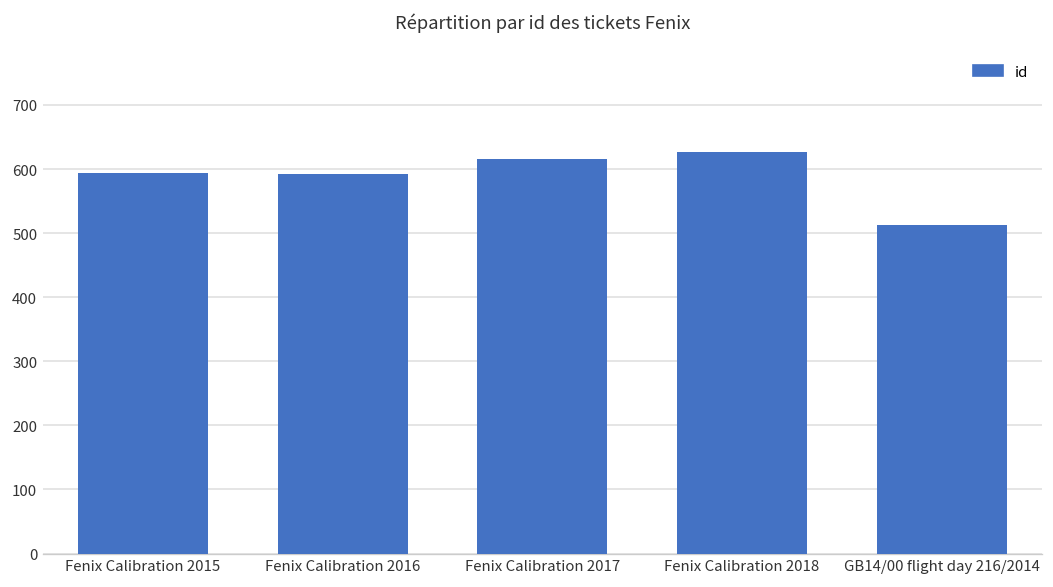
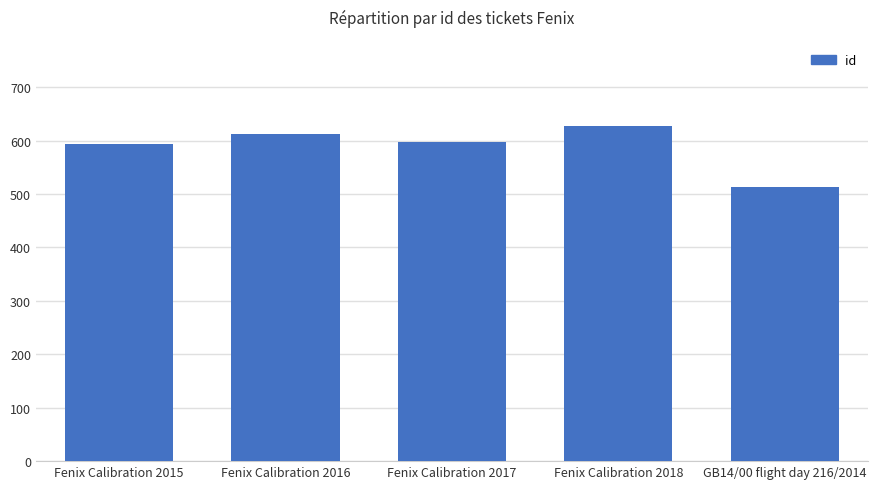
  {
    "Fenix Calibration 2015": 590,
-   "Fenix Calibration 2016": 590,
-   "Fenix Calibration 2017": 620,
+   "Fenix Calibration 2016": 610,
+   "Fenix Calibration 2017": 600,
    "Fenix Calibration 2018": 630,
    "GB14/00 flight day 216/2014": 510
  }
